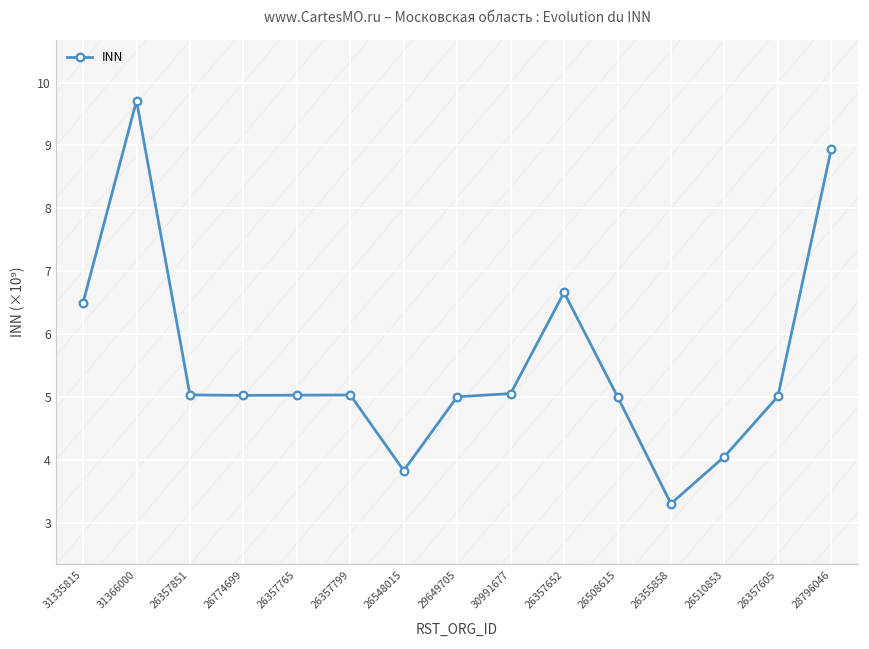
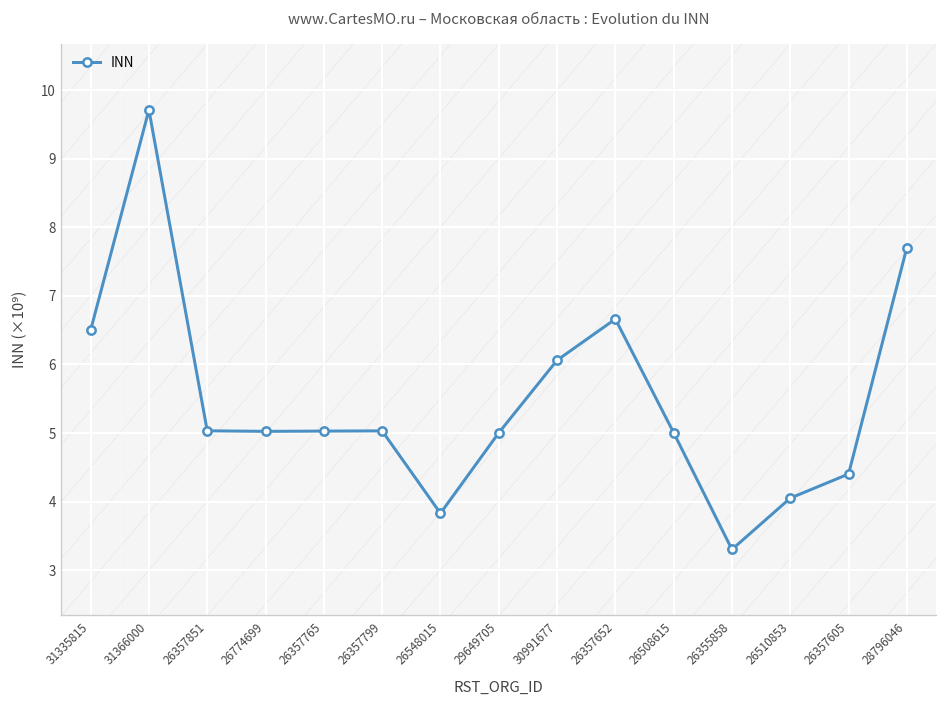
  {
    "INN": {
      "31335815": 6.5,
      "31366000": 9.7,
      "26357851": 5.0,
      "26774699": 5.0,
      "26357765": 5.0,
      "26357799": 5.0,
      "26548015": 3.8,
      "29649705": 5.0,
-     "30991677": 5.1,
+     "30991677": 6.1,
      "26357652": 6.7,
      "26508615": 5.0,
      "26355858": 3.3,
      "26510853": 4.1,
-     "26357605": 5.0,
-     "28796046": 8.9
+     "26357605": 4.4,
+     "28796046": 7.7
    }
  }
